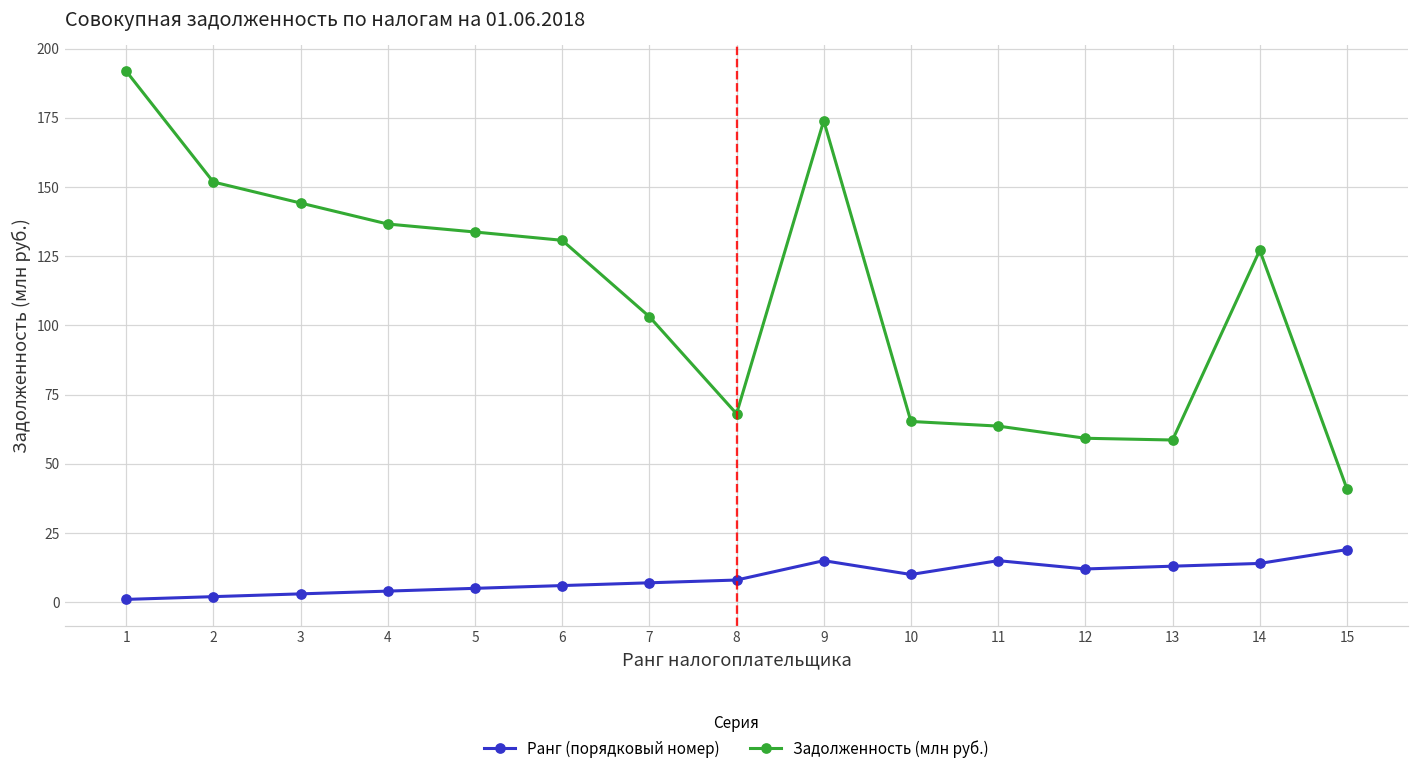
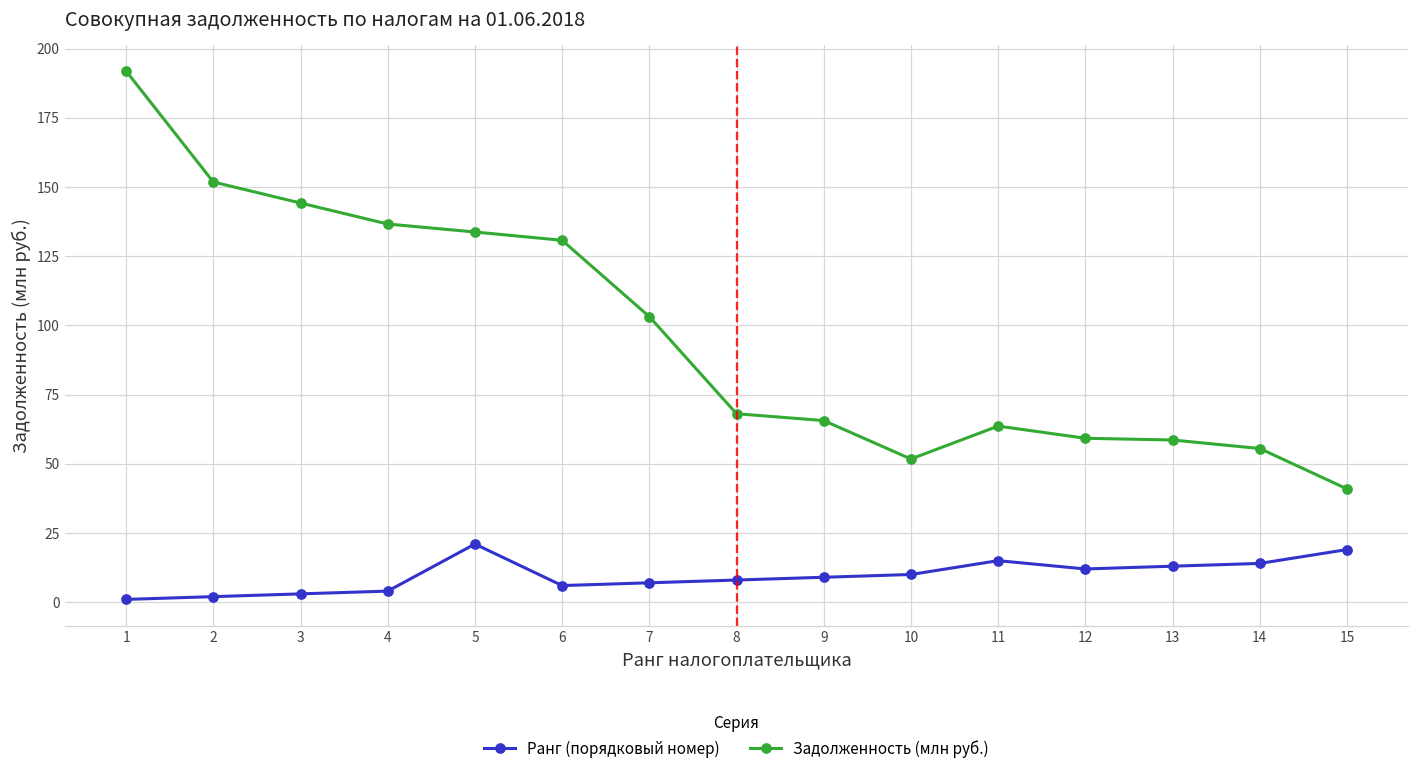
  {
    "Ранг (порядковый номер)": {
      "1": 1,
      "2": 2,
      "3": 3,
      "4": 4,
-     "5": 5,
+     "5": 21,
      "6": 6,
      "7": 7,
      "8": 8,
-     "9": 15,
+     "9": 9,
      "10": 10,
      "11": 15,
      "12": 12,
      "13": 13,
      "14": 14,
      "15": 19
    },
    "Задолженность (млн руб.)": {
      "1": 192,
      "2": 152,
      "3": 144,
      "4": 137,
      "5": 134,
      "6": 131,
      "7": 103,
      "8": 68,
-     "9": 174,
-     "10": 65,
+     "9": 66,
+     "10": 52,
      "11": 64,
      "12": 59,
      "13": 59,
-     "14": 127,
+     "14": 56,
      "15": 41
    }
  }
